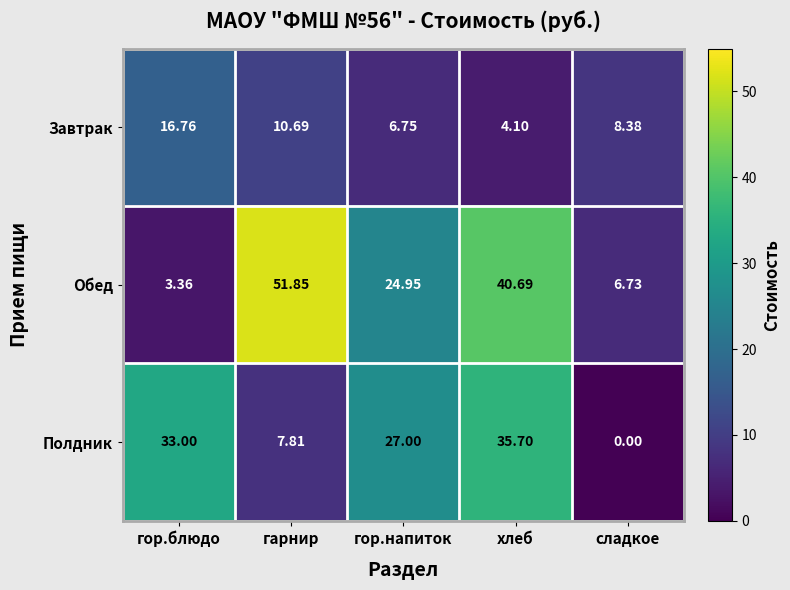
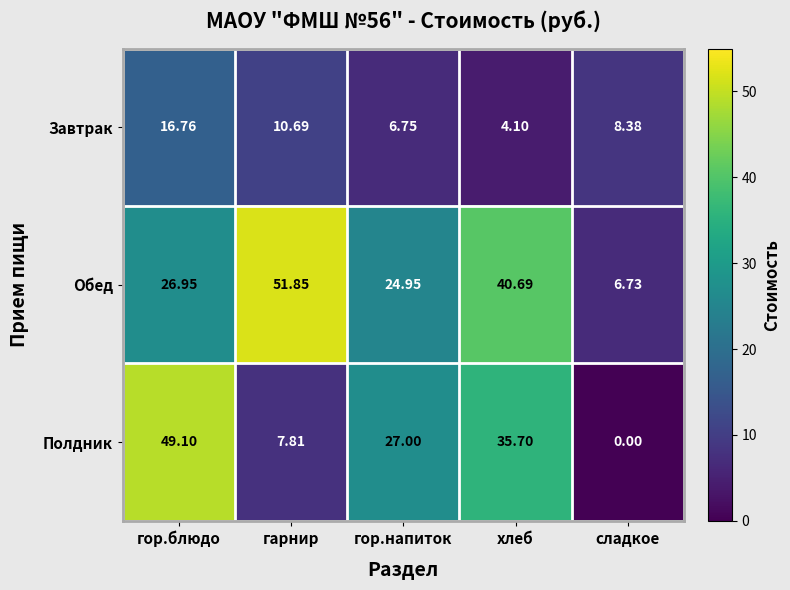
  {
    "Завтрак": {
      "гор.блюдо": 16.76,
      "гарнир": 10.69,
      "гор.напиток": 6.75,
      "хлеб": 4.10,
      "сладкое": 8.38
    },
    "Обед": {
-     "гор.блюдо": 3.36,
+     "гор.блюдо": 26.95,
      "гарнир": 51.85,
      "гор.напиток": 24.95,
      "хлеб": 40.69,
      "сладкое": 6.73
    },
    "Полдник": {
-     "гор.блюдо": 33.00,
+     "гор.блюдо": 49.10,
      "гарнир": 7.81,
      "гор.напиток": 27.00,
      "хлеб": 35.70,
      "сладкое": 0.00
    }
  }
